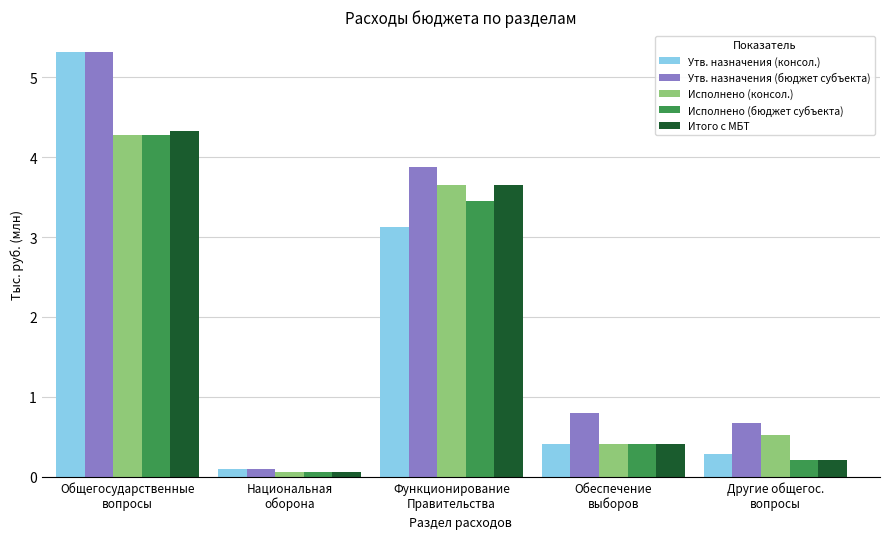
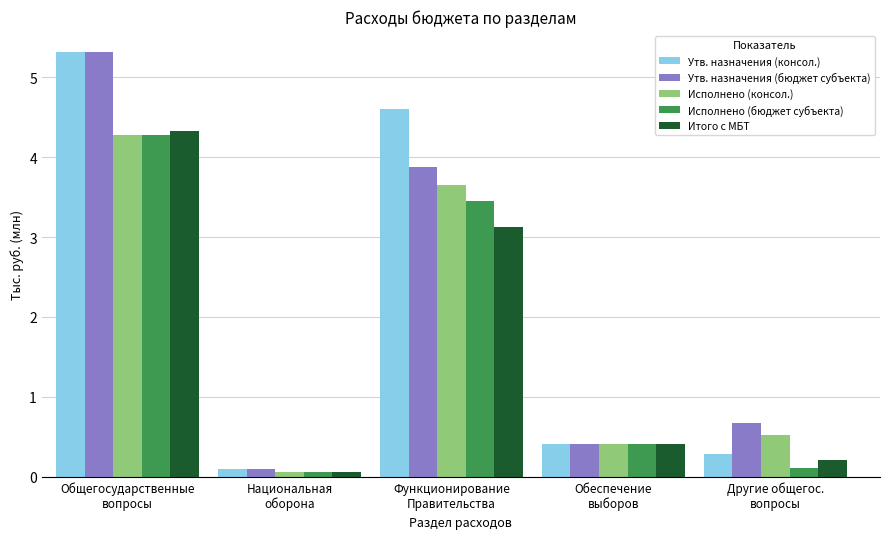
  {
    "Утв. назначения (консол.)": {
      "Общегосударственные вопросы": 5.3,
      "Национальная оборона": 0.1,
-     "Функционирование Правительства": 3.1,
+     "Функционирование Правительства": 4.6,
      "Обеспечение выборов": 0.4,
      "Другие общегос. вопросы": 0.3
    },
    "Утв. назначения (бюджет субъекта)": {
      "Общегосударственные вопросы": 5.3,
      "Национальная оборона": 0.1,
      "Функционирование Правительства": 3.9,
-     "Обеспечение выборов": 0.8,
+     "Обеспечение выборов": 0.4,
      "Другие общегос. вопросы": 0.7
    },
    "Исполнено (консол.)": {
      "Общегосударственные вопросы": 4.3,
      "Национальная оборона": 0.1,
      "Функционирование Правительства": 3.7,
      "Обеспечение выборов": 0.4,
      "Другие общегос. вопросы": 0.5
    },
    "Исполнено (бюджет субъекта)": {
      "Общегосударственные вопросы": 4.3,
      "Национальная оборона": 0.1,
      "Функционирование Правительства": 3.5,
      "Обеспечение выборов": 0.4,
-     "Другие общегос. вопросы": 0.2
+     "Другие общегос. вопросы": 0.1
    },
    "Итого с МБТ": {
      "Общегосударственные вопросы": 4.3,
      "Национальная оборона": 0.1,
-     "Функционирование Правительства": 3.7,
+     "Функционирование Правительства": 3.1,
      "Обеспечение выборов": 0.4,
      "Другие общегос. вопросы": 0.2
    }
  }
